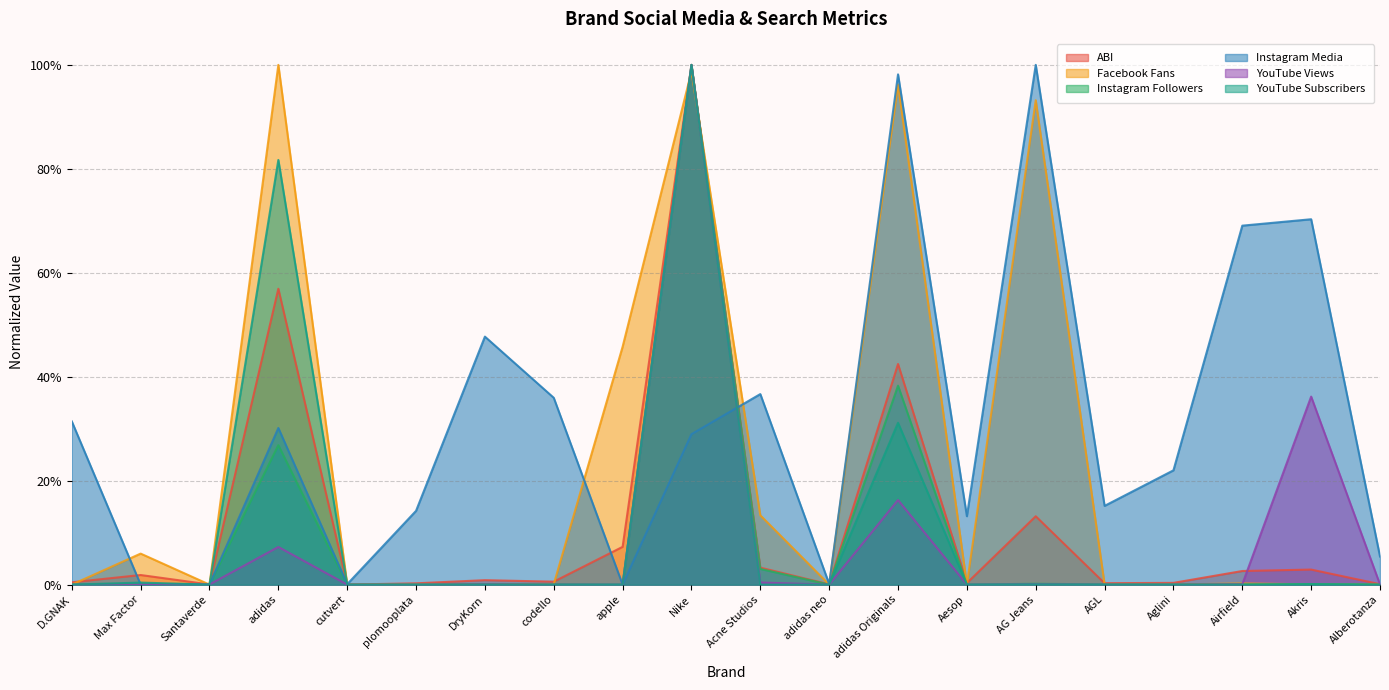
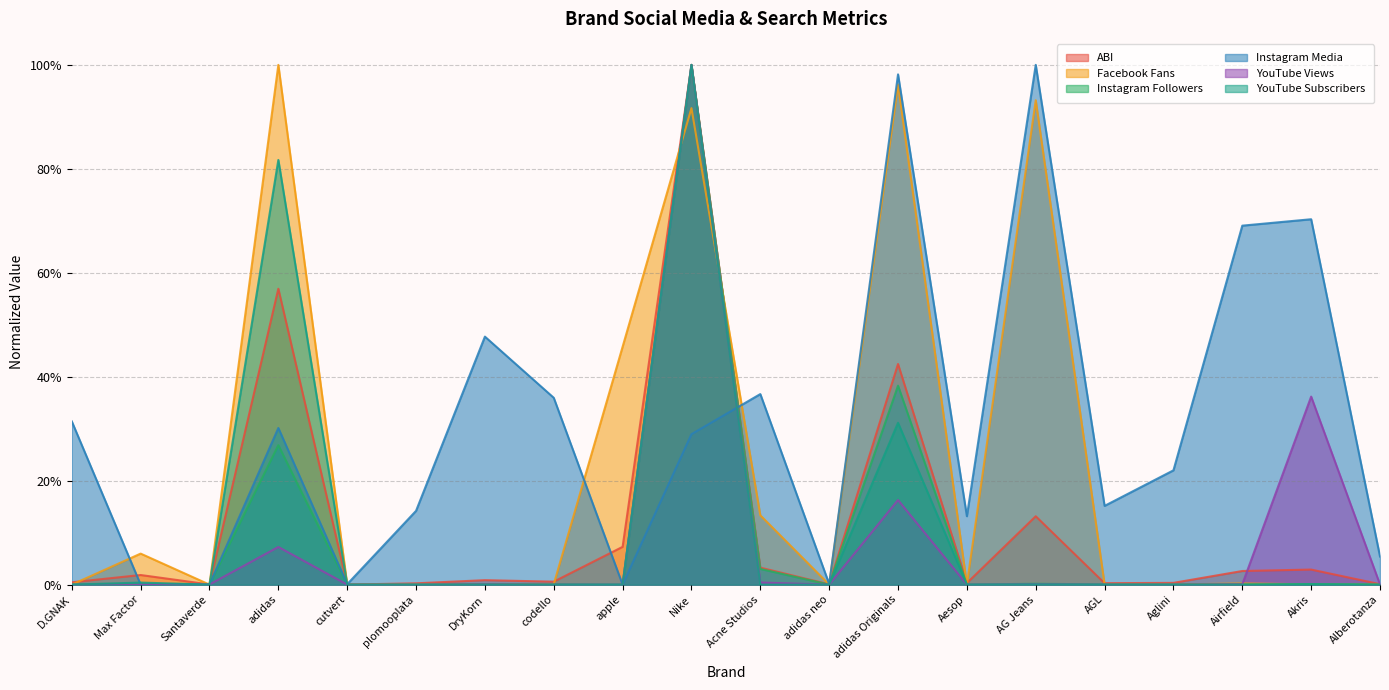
  {
    "ABI": {
      "Max Factor": "2%",
      "adidas": "57%",
      "DryKorn": "1%",
      "apple": "7%",
      "adidas Originals": "42%",
      "AG Jeans": "13%",
      "Airfield": "3%",
      "Akris": "3%"
    },
    "Facebook Fans": {
      "Max Factor": "6%",
      "adidas": "100%",
      "apple": "46%",
-     "Nike": "99%",
+     "Nike": "92%",
      "Acne Studios": "13%",
      "adidas Originals": "96%",
      "AG Jeans": "93%"
    },
    "YouTube Views": {
      "adidas": "7%",
      "adidas Originals": "16%",
      "Akris": "36%"
    }
  }
